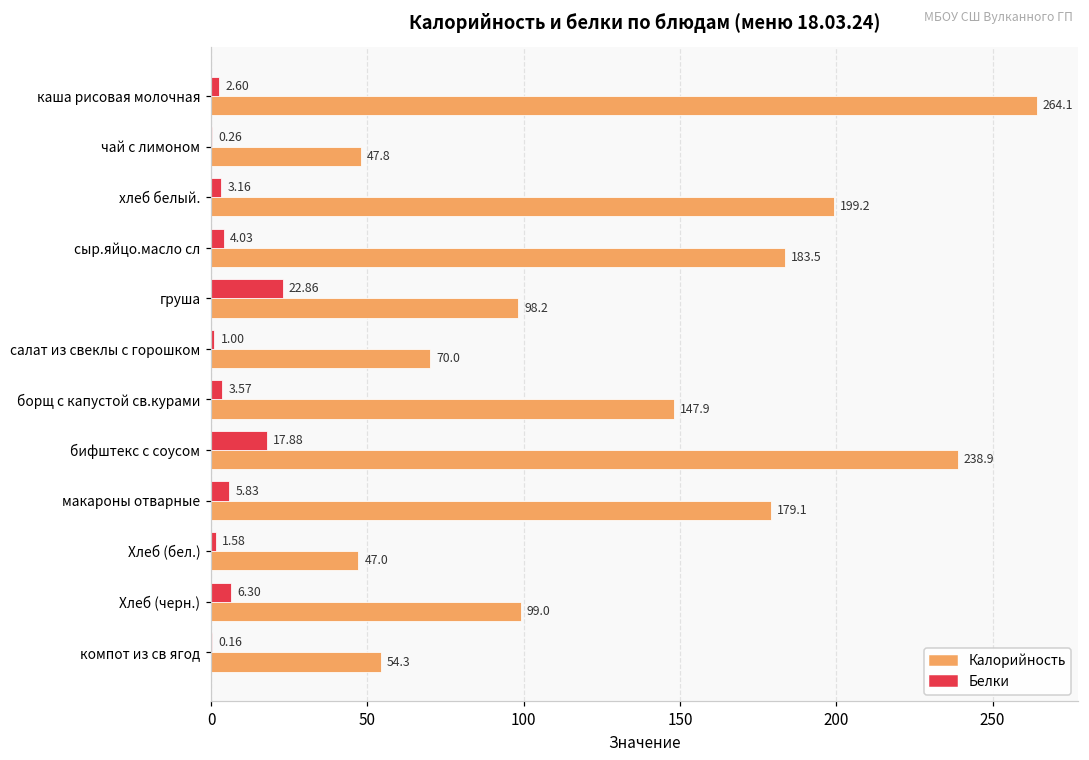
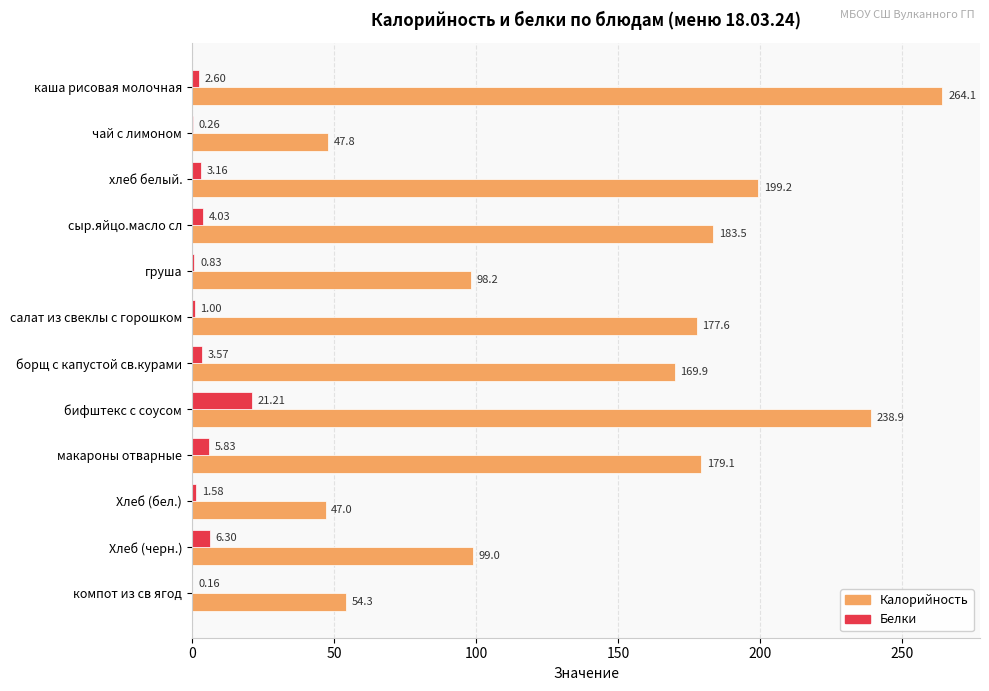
  {
    "Калорийность": {
      "каша рисовая молочная": 264.1,
      "чай с лимоном": 47.8,
      "хлеб белый.": 199.2,
      "сыр.яйцо.масло сл": 183.5,
      "груша": 98.2,
-     "салат из свеклы с горошком": 70.0,
-     "борщ с капустой св.курами": 147.9,
+     "салат из свеклы с горошком": 177.6,
+     "борщ с капустой св.курами": 169.9,
      "бифштекс с соусом": 238.9,
      "макароны отварные": 179.1,
      "Хлеб (бел.)": 47.0,
      "Хлеб (черн.)": 99.0,
      "компот из св ягод": 54.3
    },
    "Белки": {
      "каша рисовая молочная": 2.60,
      "чай с лимоном": 0.26,
      "хлеб белый.": 3.16,
      "сыр.яйцо.масло сл": 4.03,
-     "груша": 22.86,
+     "груша": 0.83,
      "салат из свеклы с горошком": 1.00,
      "борщ с капустой св.курами": 3.57,
-     "бифштекс с соусом": 17.88,
+     "бифштекс с соусом": 21.21,
      "макароны отварные": 5.83,
      "Хлеб (бел.)": 1.58,
      "Хлеб (черн.)": 6.30,
      "компот из св ягод": 0.16
    }
  }
